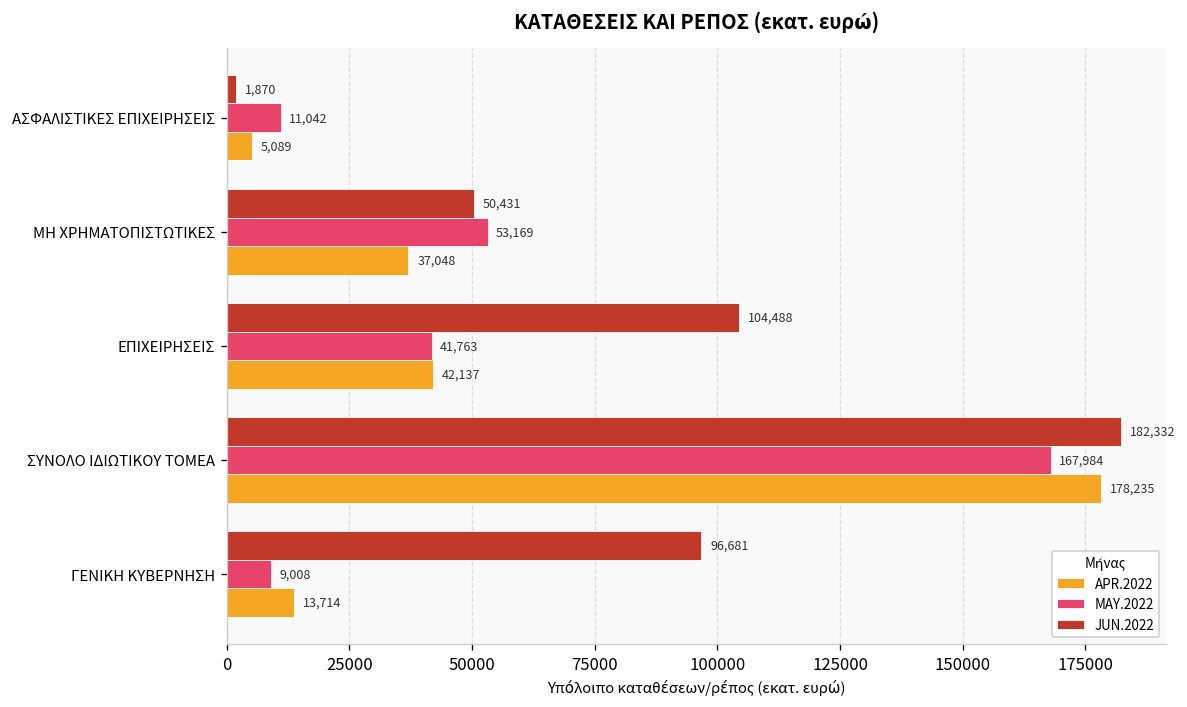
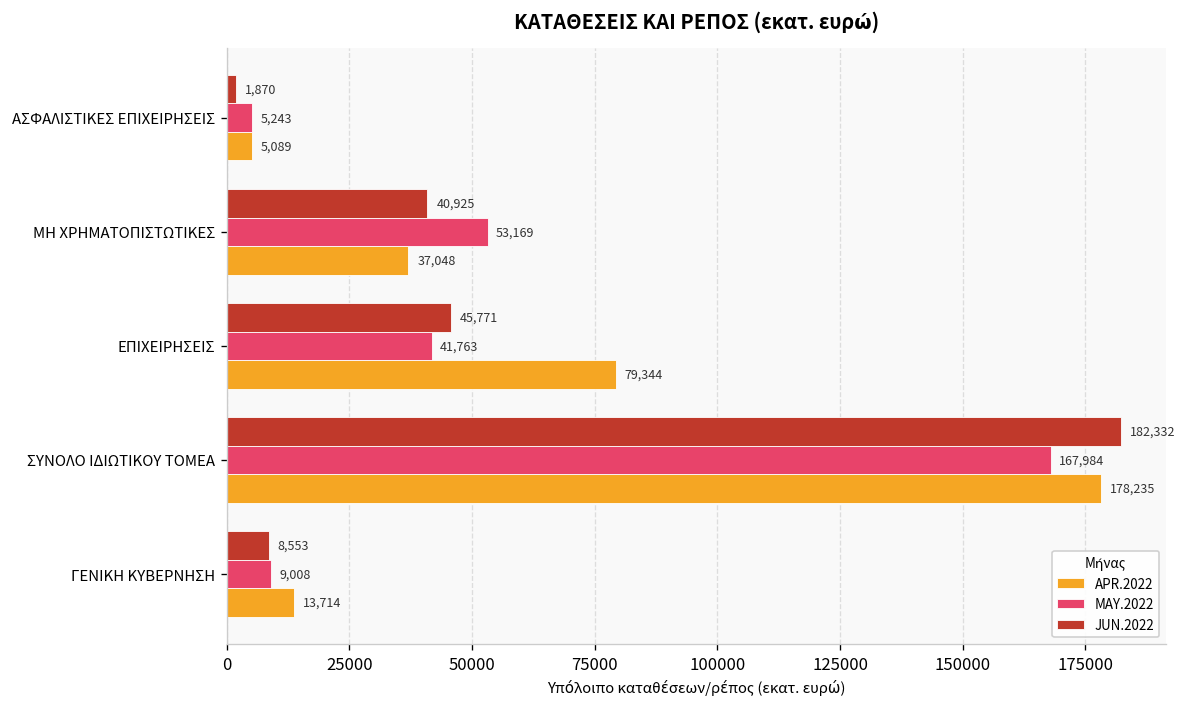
  {
    "APR.2022": {
      "ΑΣΦΑΛΙΣΤΙΚΕΣ ΕΠΙΧΕΙΡΗΣΕΙΣ": "5,089",
      "ΜΗ ΧΡΗΜΑΤΟΠΙΣΤΩΤΙΚΕΣ": "37,048",
-     "ΕΠΙΧΕΙΡΗΣΕΙΣ": "42,137",
+     "ΕΠΙΧΕΙΡΗΣΕΙΣ": "79,344",
      "ΣΥΝΟΛΟ ΙΔΙΩΤΙΚΟΥ ΤΟΜΕΑ": "178,235",
      "ΓΕΝΙΚΗ ΚΥΒΕΡΝΗΣΗ": "13,714"
    },
    "MAY.2022": {
-     "ΑΣΦΑΛΙΣΤΙΚΕΣ ΕΠΙΧΕΙΡΗΣΕΙΣ": "11,042",
+     "ΑΣΦΑΛΙΣΤΙΚΕΣ ΕΠΙΧΕΙΡΗΣΕΙΣ": "5,243",
      "ΜΗ ΧΡΗΜΑΤΟΠΙΣΤΩΤΙΚΕΣ": "53,169",
      "ΕΠΙΧΕΙΡΗΣΕΙΣ": "41,763",
      "ΣΥΝΟΛΟ ΙΔΙΩΤΙΚΟΥ ΤΟΜΕΑ": "167,984",
      "ΓΕΝΙΚΗ ΚΥΒΕΡΝΗΣΗ": "9,008"
    },
    "JUN.2022": {
      "ΑΣΦΑΛΙΣΤΙΚΕΣ ΕΠΙΧΕΙΡΗΣΕΙΣ": "1,870",
-     "ΜΗ ΧΡΗΜΑΤΟΠΙΣΤΩΤΙΚΕΣ": "50,431",
-     "ΕΠΙΧΕΙΡΗΣΕΙΣ": "104,488",
+     "ΜΗ ΧΡΗΜΑΤΟΠΙΣΤΩΤΙΚΕΣ": "40,925",
+     "ΕΠΙΧΕΙΡΗΣΕΙΣ": "45,771",
      "ΣΥΝΟΛΟ ΙΔΙΩΤΙΚΟΥ ΤΟΜΕΑ": "182,332",
-     "ΓΕΝΙΚΗ ΚΥΒΕΡΝΗΣΗ": "96,681"
+     "ΓΕΝΙΚΗ ΚΥΒΕΡΝΗΣΗ": "8,553"
    }
  }
